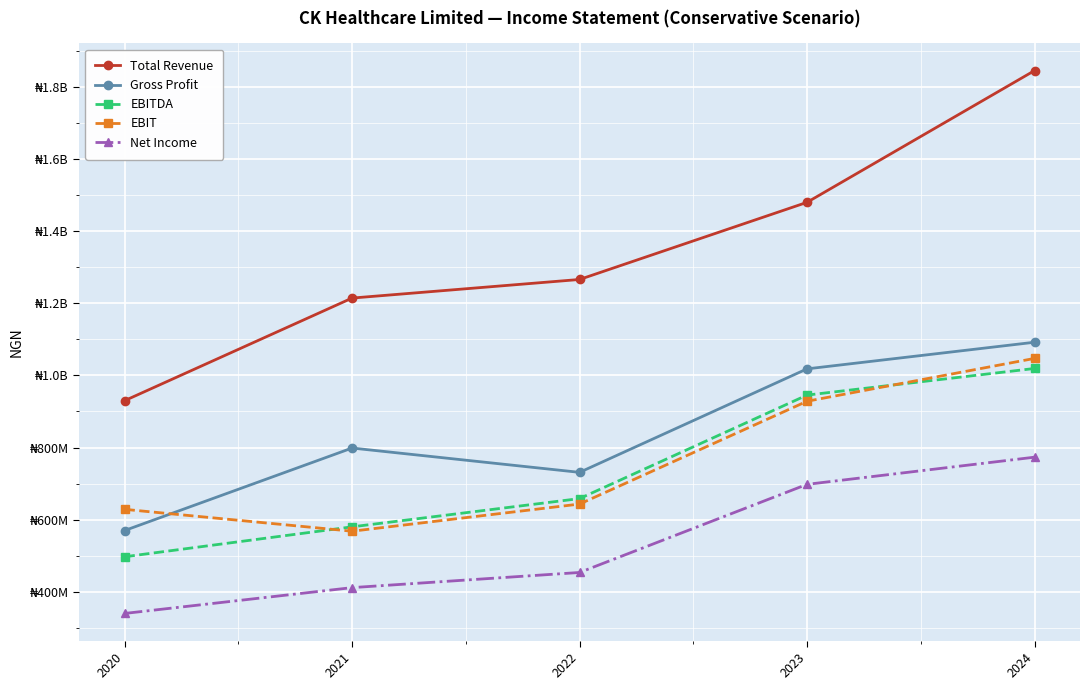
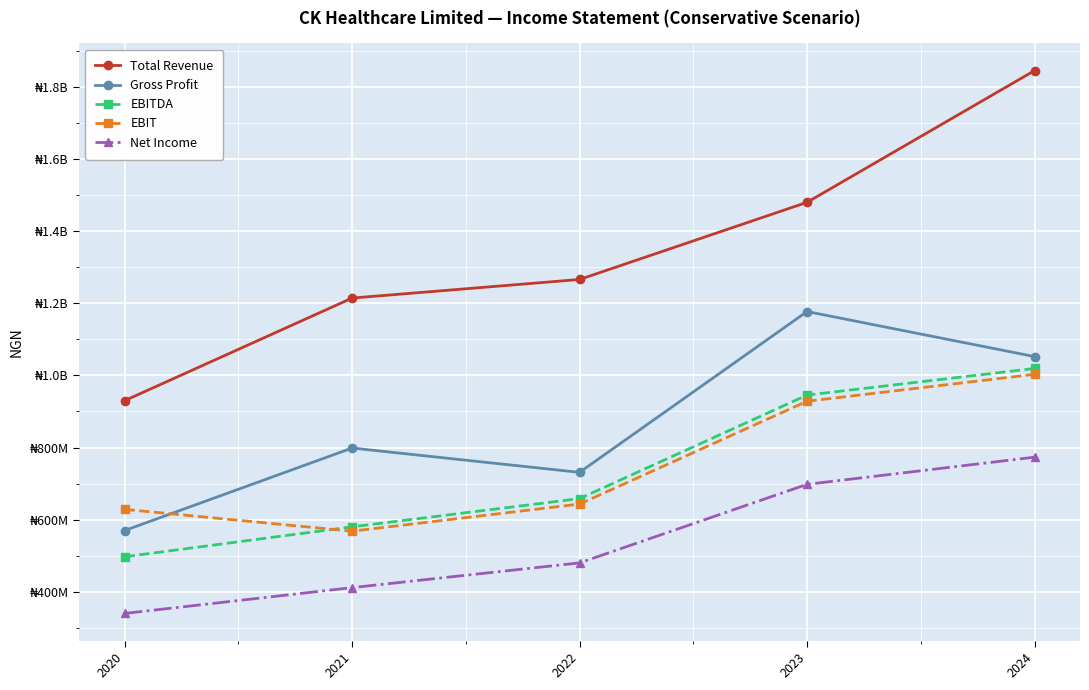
  {
    "Total Revenue": {
      "2020": "₦930000000",
      "2021": "₦1210000000",
      "2022": "₦1270000000",
      "2023": "₦1480000000",
      "2024": "₦1850000000"
    },
    "Gross Profit": {
      "2020": "₦570000000",
      "2021": "₦800000000",
      "2022": "₦730000000",
-     "2023": "₦1020000000",
-     "2024": "₦1090000000"
+     "2023": "₦1180000000",
+     "2024": "₦1050000000"
    },
    "EBITDA": {
      "2020": "₦500000000",
      "2021": "₦580000000",
      "2022": "₦660000000",
      "2023": "₦950000000",
      "2024": "₦1020000000"
    },
    "EBIT": {
      "2020": "₦630000000",
      "2021": "₦570000000",
      "2022": "₦640000000",
      "2023": "₦930000000",
-     "2024": "₦1050000000"
+     "2024": "₦1000000000"
    },
    "Net Income": {
      "2020": "₦340000000",
      "2021": "₦410000000",
-     "2022": "₦450000000",
+     "2022": "₦480000000",
      "2023": "₦700000000",
      "2024": "₦770000000"
    }
  }
